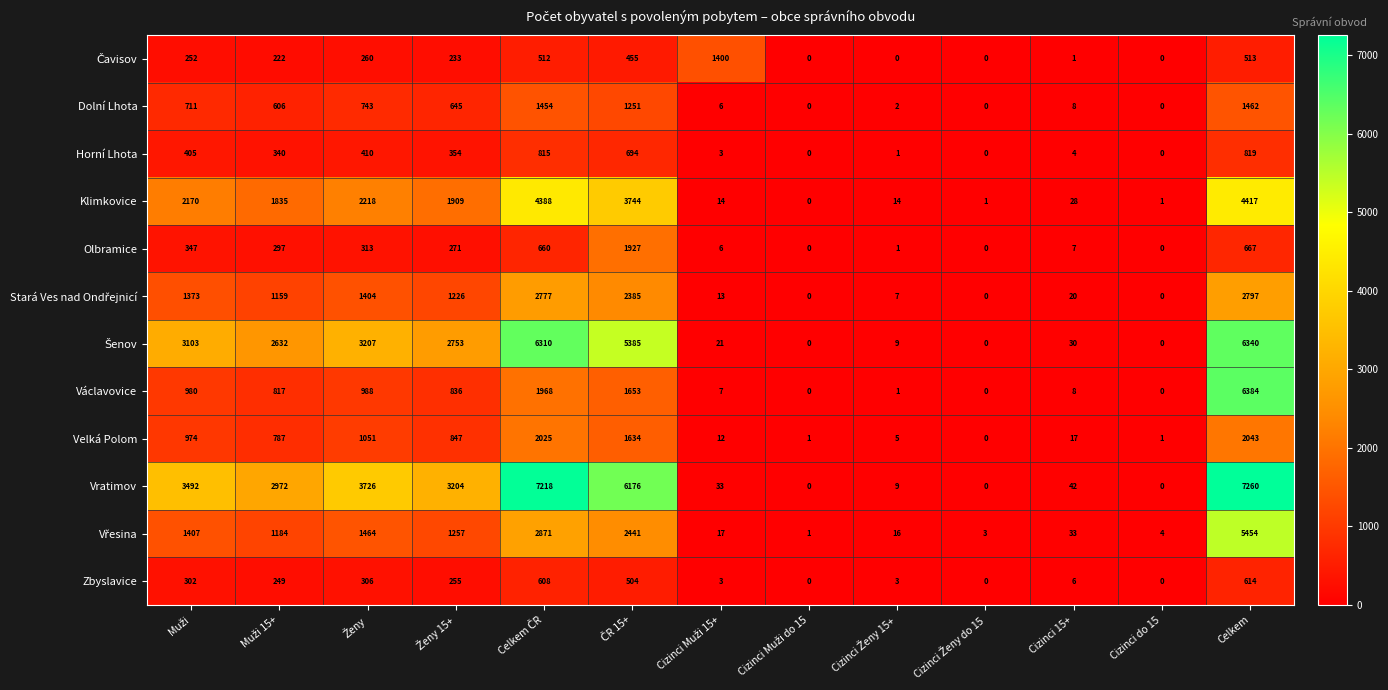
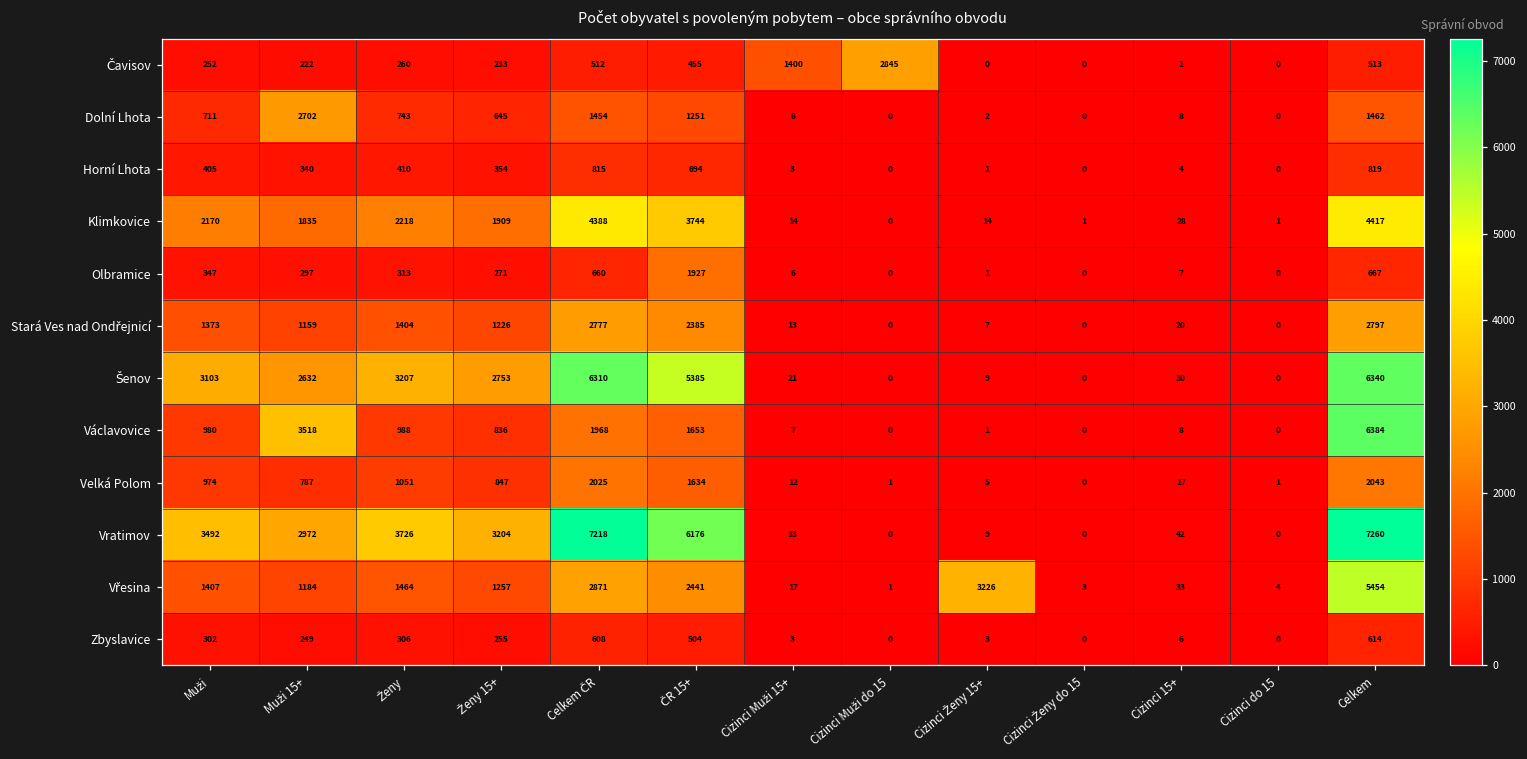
  {
    "Čavisov": {
      "Muži": 252,
      "Muži 15+": 222,
      "Ženy": 260,
      "Ženy 15+": 233,
      "Celkem ČR": 512,
      "ČR 15+": 455,
      "Cizinci Muži 15+": 1400,
-     "Cizinci Muži do 15": 0,
+     "Cizinci Muži do 15": 2845,
      "Cizinci Ženy 15+": 0,
      "Cizinci Ženy do 15": 0,
      "Cizinci 15+": 1,
      "Cizinci do 15": 0,
      "Celkem": 513
    },
    "Dolní Lhota": {
      "Muži": 711,
-     "Muži 15+": 606,
+     "Muži 15+": 2702,
      "Ženy": 743,
      "Ženy 15+": 645,
      "Celkem ČR": 1454,
      "ČR 15+": 1251,
      "Cizinci Muži 15+": 6,
      "Cizinci Muži do 15": 0,
      "Cizinci Ženy 15+": 2,
      "Cizinci Ženy do 15": 0,
      "Cizinci 15+": 8,
      "Cizinci do 15": 0,
      "Celkem": 1462
    },
    "Horní Lhota": {
      "Muži": 405,
      "Muži 15+": 340,
      "Ženy": 410,
      "Ženy 15+": 354,
      "Celkem ČR": 815,
      "ČR 15+": 694,
      "Cizinci Muži 15+": 3,
      "Cizinci Muži do 15": 0,
      "Cizinci Ženy 15+": 1,
      "Cizinci Ženy do 15": 0,
      "Cizinci 15+": 4,
      "Cizinci do 15": 0,
      "Celkem": 819
    },
    "Klimkovice": {
      "Muži": 2170,
      "Muži 15+": 1835,
      "Ženy": 2218,
      "Ženy 15+": 1909,
      "Celkem ČR": 4388,
      "ČR 15+": 3744,
      "Cizinci Muži 15+": 14,
      "Cizinci Muži do 15": 0,
      "Cizinci Ženy 15+": 14,
      "Cizinci Ženy do 15": 1,
      "Cizinci 15+": 28,
      "Cizinci do 15": 1,
      "Celkem": 4417
    },
    "Olbramice": {
      "Muži": 347,
      "Muži 15+": 297,
      "Ženy": 313,
      "Ženy 15+": 271,
      "Celkem ČR": 660,
      "ČR 15+": 1927,
      "Cizinci Muži 15+": 6,
      "Cizinci Muži do 15": 0,
      "Cizinci Ženy 15+": 1,
      "Cizinci Ženy do 15": 0,
      "Cizinci 15+": 7,
      "Cizinci do 15": 0,
      "Celkem": 667
    },
    "Stará Ves nad Ondřejnicí": {
      "Muži": 1373,
      "Muži 15+": 1159,
      "Ženy": 1404,
      "Ženy 15+": 1226,
      "Celkem ČR": 2777,
      "ČR 15+": 2385,
      "Cizinci Muži 15+": 13,
      "Cizinci Muži do 15": 0,
      "Cizinci Ženy 15+": 7,
      "Cizinci Ženy do 15": 0,
      "Cizinci 15+": 20,
      "Cizinci do 15": 0,
      "Celkem": 2797
    },
    "Šenov": {
      "Muži": 3103,
      "Muži 15+": 2632,
      "Ženy": 3207,
      "Ženy 15+": 2753,
      "Celkem ČR": 6310,
      "ČR 15+": 5385,
      "Cizinci Muži 15+": 21,
      "Cizinci Muži do 15": 0,
      "Cizinci Ženy 15+": 9,
      "Cizinci Ženy do 15": 0,
      "Cizinci 15+": 30,
      "Cizinci do 15": 0,
      "Celkem": 6340
    },
    "Václavovice": {
      "Muži": 980,
-     "Muži 15+": 817,
+     "Muži 15+": 3518,
      "Ženy": 988,
      "Ženy 15+": 836,
      "Celkem ČR": 1968,
      "ČR 15+": 1653,
      "Cizinci Muži 15+": 7,
      "Cizinci Muži do 15": 0,
      "Cizinci Ženy 15+": 1,
      "Cizinci Ženy do 15": 0,
      "Cizinci 15+": 8,
      "Cizinci do 15": 0,
      "Celkem": 6384
    },
    "Velká Polom": {
      "Muži": 974,
      "Muži 15+": 787,
      "Ženy": 1051,
      "Ženy 15+": 847,
      "Celkem ČR": 2025,
      "ČR 15+": 1634,
      "Cizinci Muži 15+": 12,
      "Cizinci Muži do 15": 1,
      "Cizinci Ženy 15+": 5,
      "Cizinci Ženy do 15": 0,
      "Cizinci 15+": 17,
      "Cizinci do 15": 1,
      "Celkem": 2043
    },
    "Vratimov": {
      "Muži": 3492,
      "Muži 15+": 2972,
      "Ženy": 3726,
      "Ženy 15+": 3204,
      "Celkem ČR": 7218,
      "ČR 15+": 6176,
      "Cizinci Muži 15+": 33,
      "Cizinci Muži do 15": 0,
      "Cizinci Ženy 15+": 9,
      "Cizinci Ženy do 15": 0,
      "Cizinci 15+": 42,
      "Cizinci do 15": 0,
      "Celkem": 7260
    },
    "Vřesina": {
      "Muži": 1407,
      "Muži 15+": 1184,
      "Ženy": 1464,
      "Ženy 15+": 1257,
      "Celkem ČR": 2871,
      "ČR 15+": 2441,
      "Cizinci Muži 15+": 17,
      "Cizinci Muži do 15": 1,
-     "Cizinci Ženy 15+": 16,
+     "Cizinci Ženy 15+": 3226,
      "Cizinci Ženy do 15": 3,
      "Cizinci 15+": 33,
      "Cizinci do 15": 4,
      "Celkem": 5454
    },
    "Zbyslavice": {
      "Muži": 302,
      "Muži 15+": 249,
      "Ženy": 306,
      "Ženy 15+": 255,
      "Celkem ČR": 608,
      "ČR 15+": 504,
      "Cizinci Muži 15+": 3,
      "Cizinci Muži do 15": 0,
      "Cizinci Ženy 15+": 3,
      "Cizinci Ženy do 15": 0,
      "Cizinci 15+": 6,
      "Cizinci do 15": 0,
      "Celkem": 614
    }
  }
